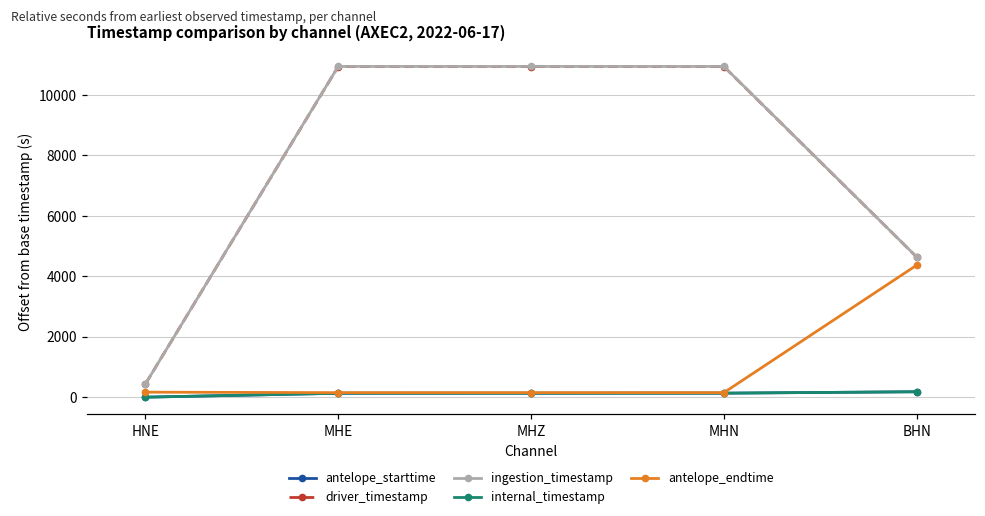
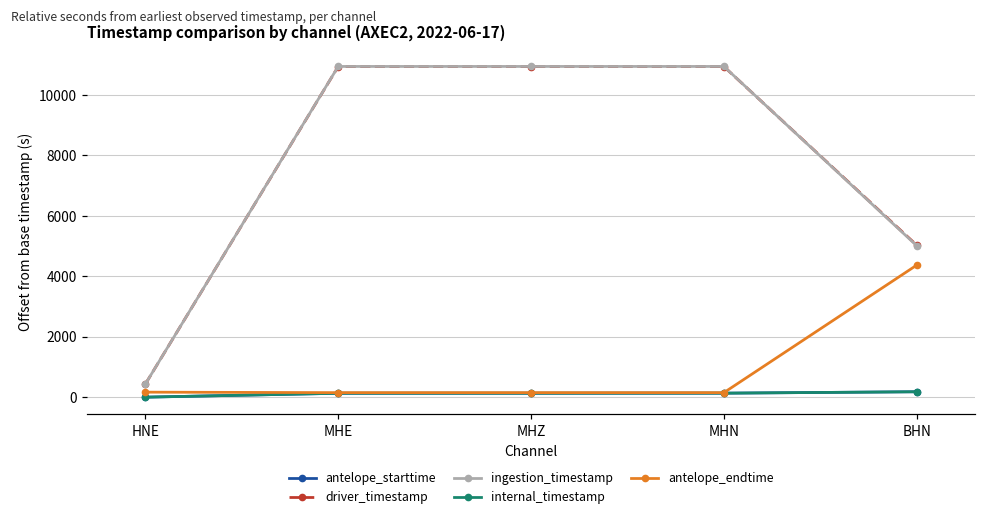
  {
    "internal_timestamp": {
      "HNE": 0,
      "BHN": 200
    },
    "ingestion_timestamp": {
      "HNE": 400,
      "MHE": 10900,
      "MHZ": 10900,
      "MHN": 10900,
-     "BHN": 4600
+     "BHN": 5000
    },
    "antelope_endtime": {
      "HNE": 200,
      "BHN": 4400
    }
  }
